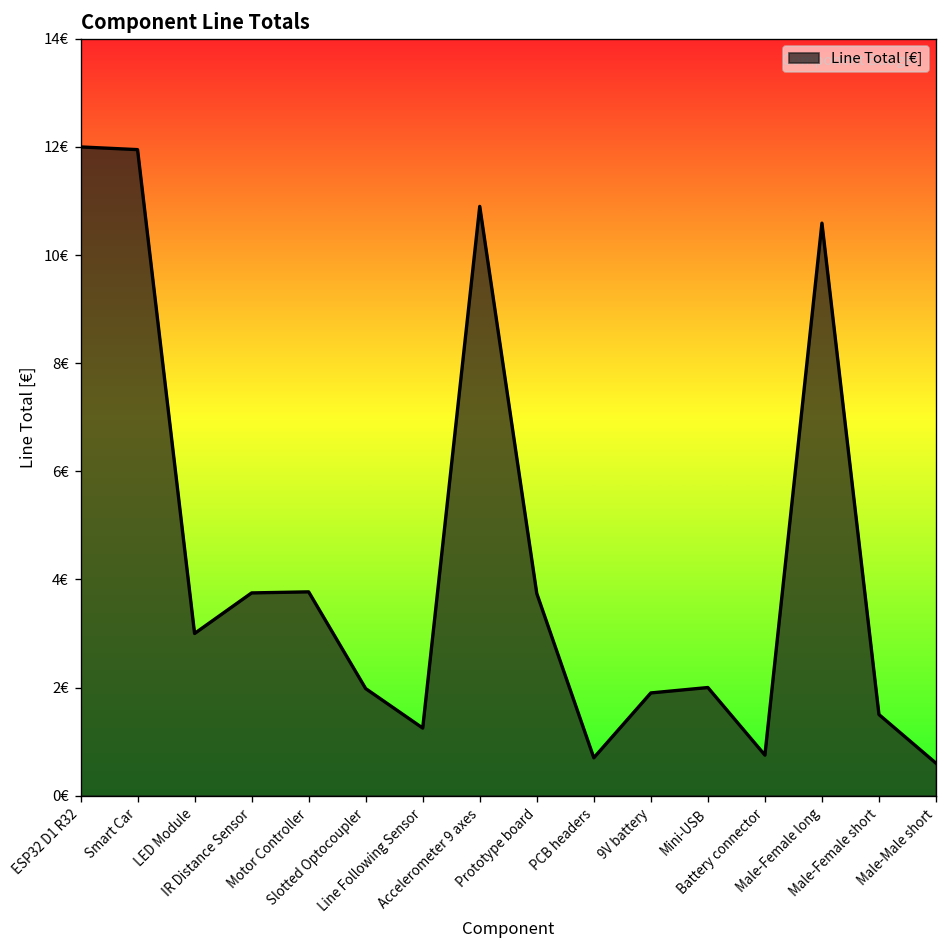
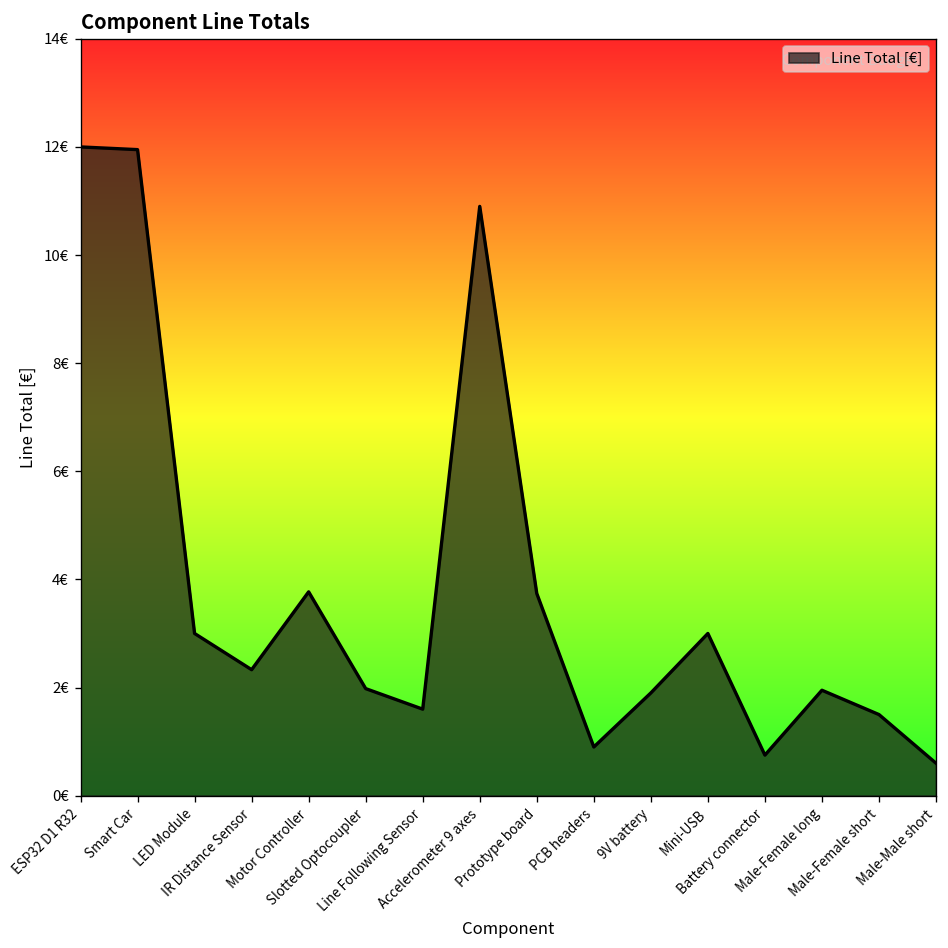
  {
    "ESP32 D1 R32": "12.0€",
    "Smart Car": "12.0€",
    "LED Module": "3.0€",
-   "IR Distance Sensor": "3.8€",
+   "IR Distance Sensor": "2.3€",
    "Motor Controller": "3.8€",
    "Slotted Optocoupler": "2.0€",
-   "Line Following Sensor": "1.3€",
+   "Line Following Sensor": "1.6€",
    "Accelerometer 9 axes": "10.9€",
    "Prototype board": "3.7€",
-   "PCB headers": "0.7€",
+   "PCB headers": "0.9€",
    "9V battery": "1.9€",
-   "Mini-USB": "2€",
+   "Mini-USB": "3€",
    "Battery connector": "0.8€",
-   "Male-Female long": "10.6€",
+   "Male-Female long": "2.0€",
    "Male-Female short": "1.5€",
    "Male-Male short": "0.6€"
  }
